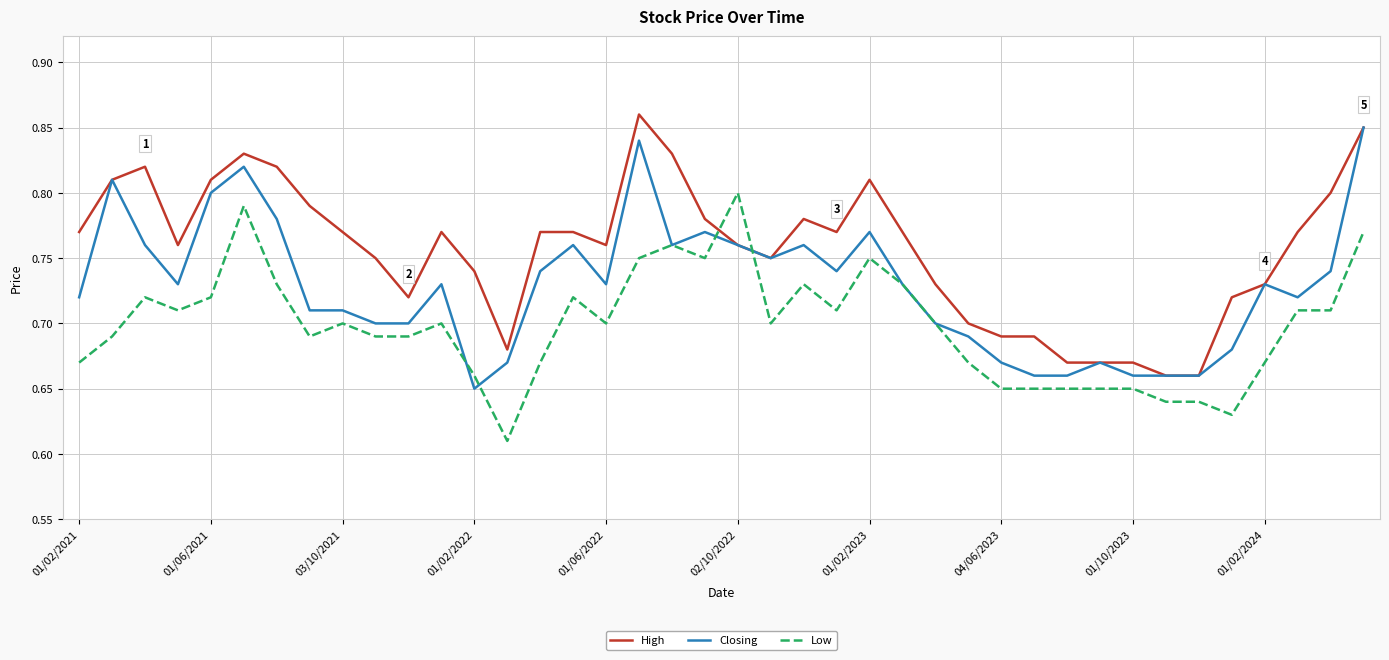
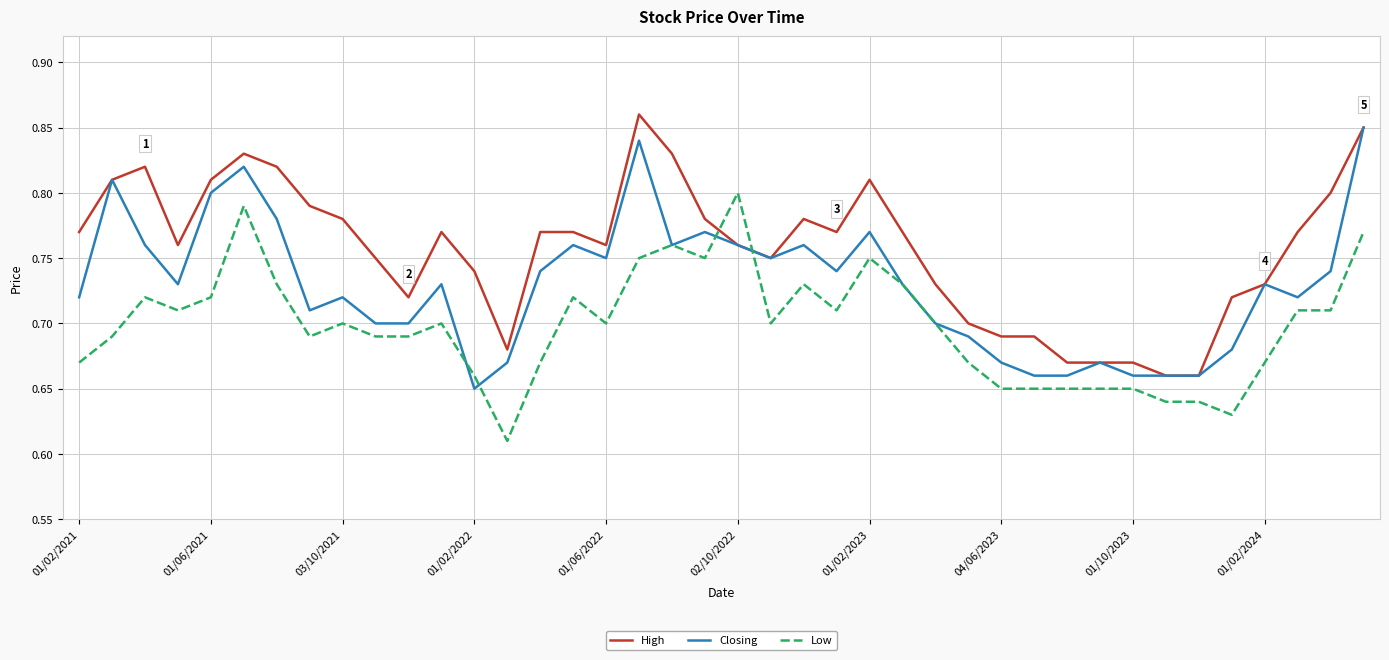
  {
    "High": {
      "01/02/2021": 0.77,
      "01/06/2021": 0.81,
-     "03/10/2021": 0.77,
+     "03/10/2021": 0.78,
      "01/02/2022": 0.74,
      "01/06/2022": 0.76,
      "01/02/2023": 0.81,
      "04/06/2023": 0.69,
      "01/10/2023": 0.67
    },
    "Closing": {
      "01/02/2021": 0.72,
      "01/06/2021": 0.80,
-     "03/10/2021": 0.71,
+     "03/10/2021": 0.72,
      "01/02/2022": 0.65,
-     "01/06/2022": 0.73,
+     "01/06/2022": 0.75,
      "01/02/2023": 0.77,
      "04/06/2023": 0.67,
      "01/10/2023": 0.66
    },
    "Low": {
      "01/02/2021": 0.67,
      "01/06/2021": 0.72,
      "03/10/2021": 0.70,
      "01/02/2022": 0.66,
      "01/06/2022": 0.70,
      "02/10/2022": 0.80,
      "01/02/2023": 0.75,
      "04/06/2023": 0.65,
      "01/10/2023": 0.65,
      "01/02/2024": 0.67
    }
  }
